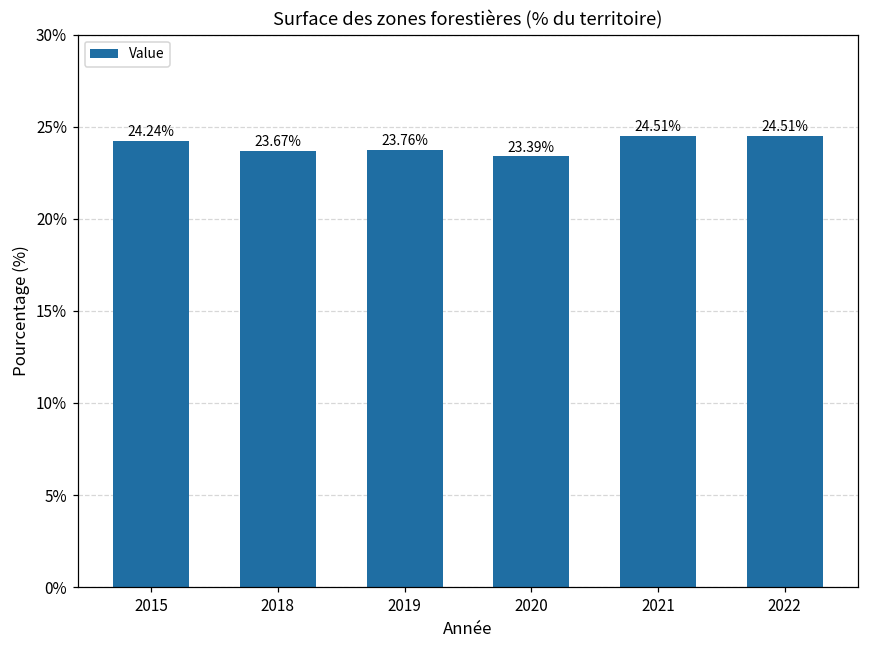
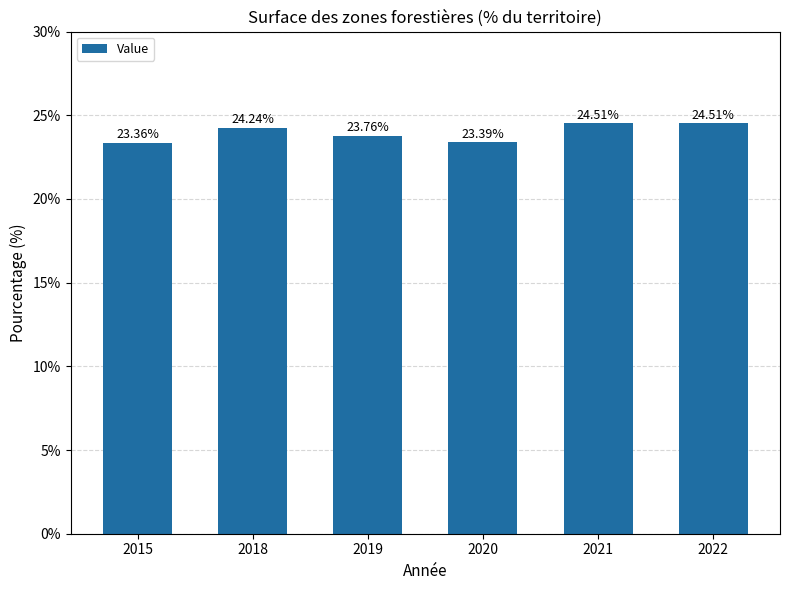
  {
-   "2015": "24.24%",
-   "2018": "23.67%",
+   "2015": "23.36%",
+   "2018": "24.24%",
    "2019": "23.76%",
    "2020": "23.39%",
    "2021": "24.51%",
    "2022": "24.51%"
  }
